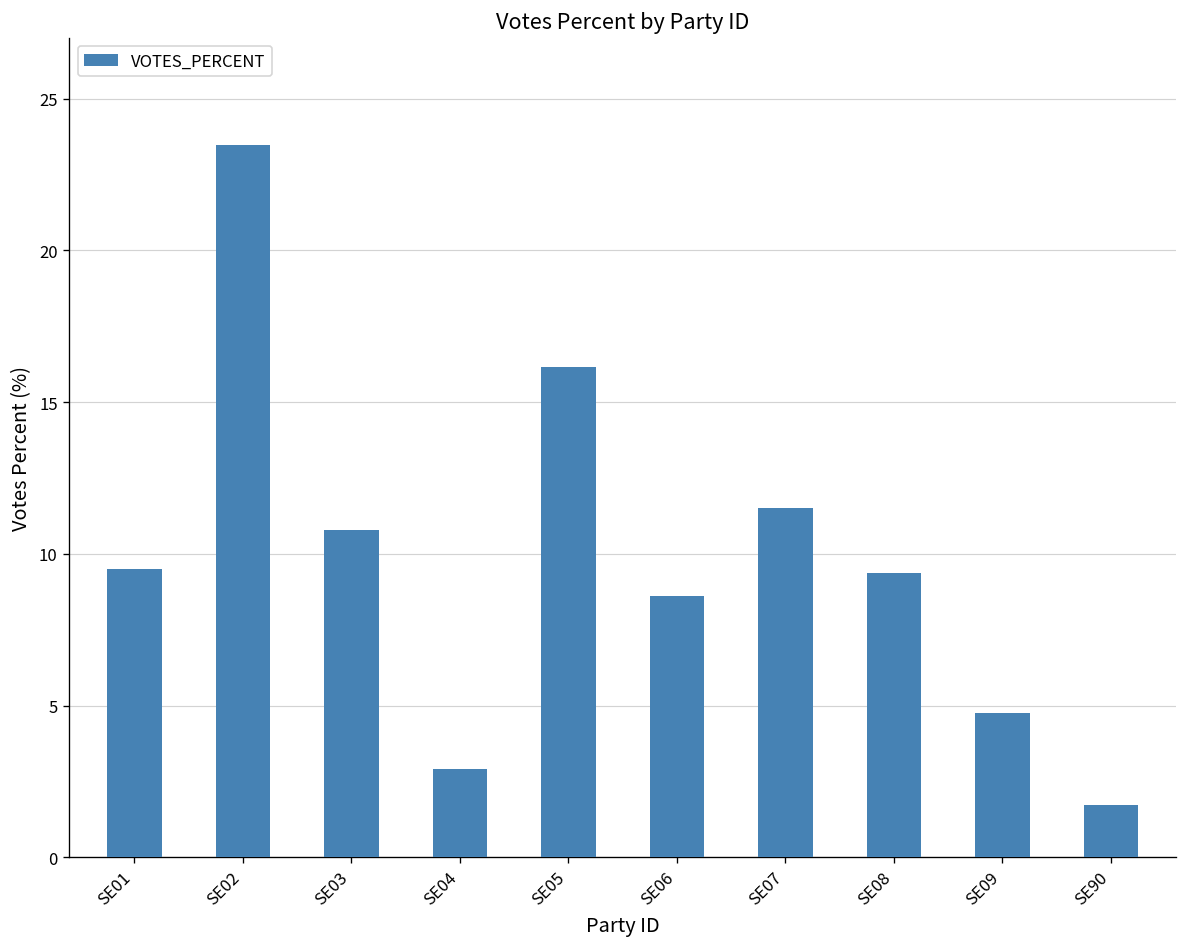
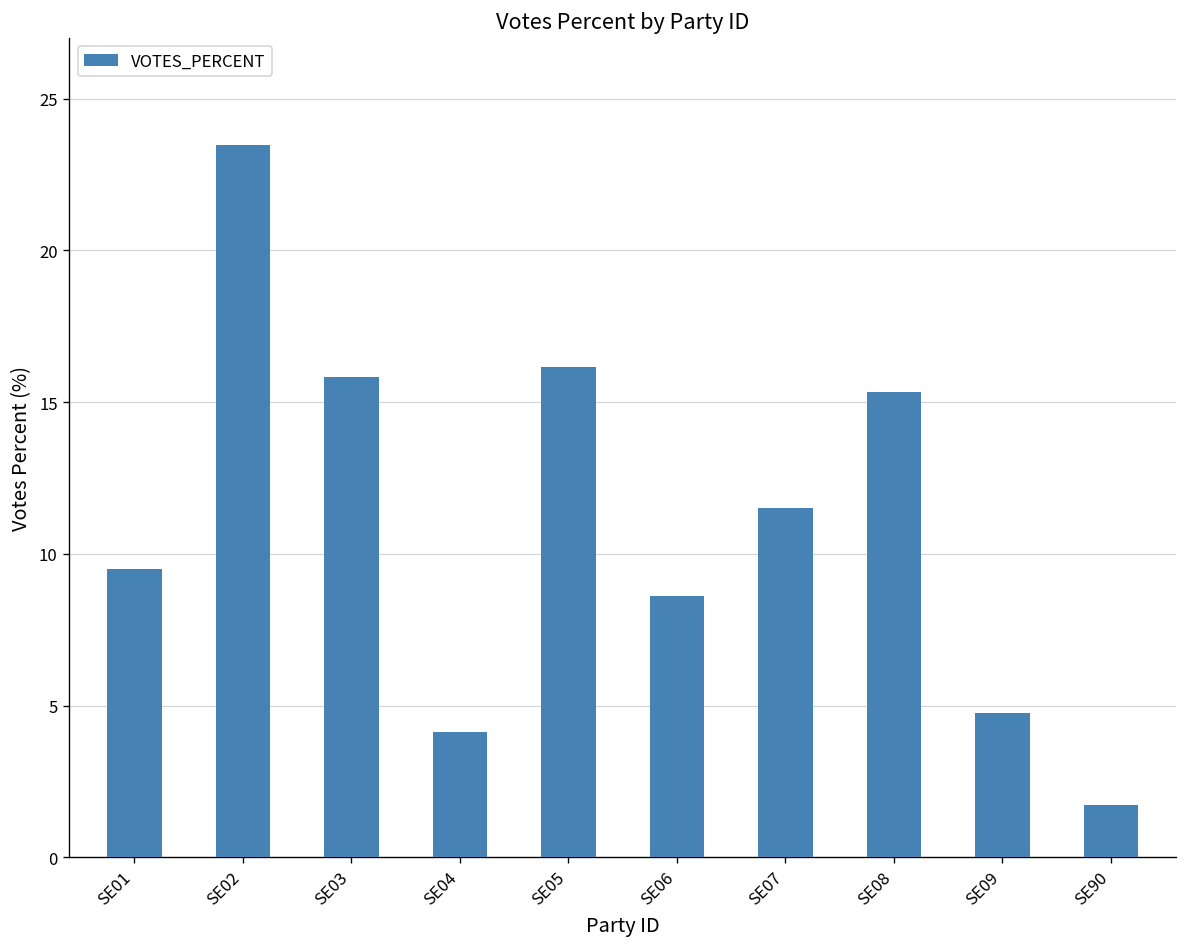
  {
    "SE01": 9.5,
    "SE02": 23.5,
-   "SE03": 10.8,
-   "SE04": 2.9,
+   "SE03": 15.8,
+   "SE04": 4.1,
    "SE05": 16.1,
    "SE06": 8.6,
    "SE07": 11.5,
-   "SE08": 9.4,
+   "SE08": 15.3,
    "SE09": 4.7,
    "SE90": 1.7
  }
